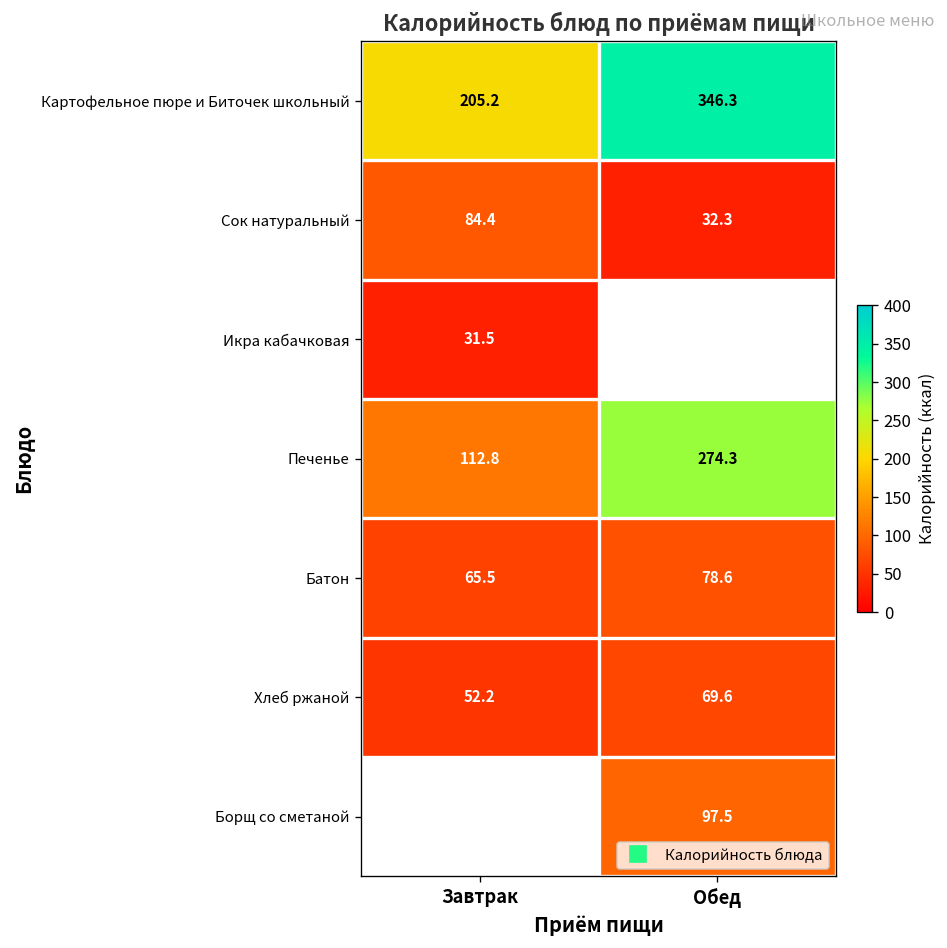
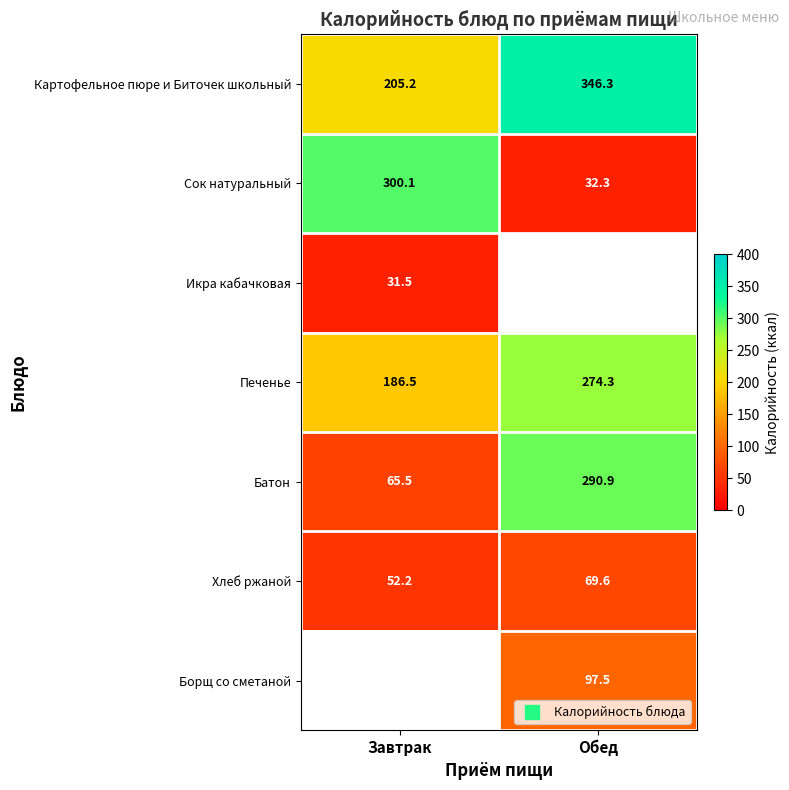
  {
    "Картофельное пюре и Биточек школьный": {
      "Завтрак": 205.2,
      "Обед": 346.3
    },
    "Сок натуральный": {
-     "Завтрак": 84.4,
+     "Завтрак": 300.1,
      "Обед": 32.3
    },
    "Икра кабачковая": {
      "Завтрак": 31.5
    },
    "Печенье": {
-     "Завтрак": 112.8,
+     "Завтрак": 186.5,
      "Обед": 274.3
    },
    "Батон": {
      "Завтрак": 65.5,
-     "Обед": 78.6
+     "Обед": 290.9
    },
    "Хлеб ржаной": {
      "Завтрак": 52.2,
      "Обед": 69.6
    },
    "Борщ со сметаной": {
      "Обед": 97.5
    }
  }
